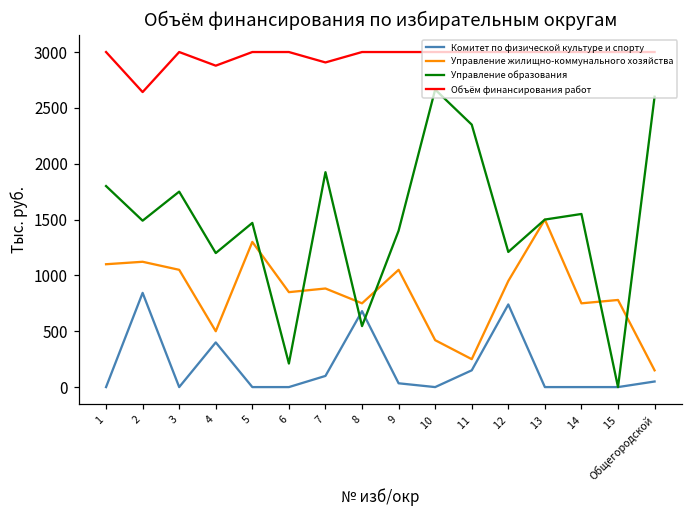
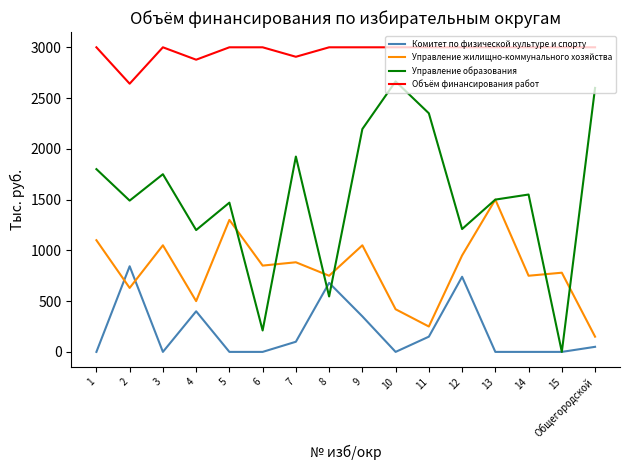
  {
    "Комитет по физической культуре и спорту": {
      "1": 0,
      "2": 840,
      "3": 0,
      "4": 400,
      "5": 0,
      "6": 0,
      "7": 100,
      "8": 680,
-     "9": 30,
+     "9": 350,
      "10": 0,
      "11": 150,
      "12": 740,
      "13": 0,
      "14": 0,
      "Общегородской": 50
    },
    "Управление жилищно-коммунального хозяйства": {
      "1": 1100,
-     "2": 1120,
+     "2": 630,
      "3": 1050,
      "4": 500,
      "5": 1300,
      "6": 850,
      "7": 880,
      "8": 750,
      "9": 1050,
      "10": 420,
      "11": 250,
      "12": 950,
      "14": 750,
      "15": 780,
      "Общегородской": 150
    },
    "Управление образования": {
      "1": 1800,
      "2": 1490,
      "3": 1750,
      "4": 1200,
      "5": 1470,
      "6": 210,
      "7": 1920,
      "8": 550,
-     "9": 1400,
+     "9": 2200,
      "11": 2350,
      "12": 1210,
      "14": 1550
    },
    "Объём финансирования работ": {
      "1": 3000,
      "2": 2640,
      "3": 3000,
      "4": 2880,
      "5": 3000,
      "6": 3000,
      "7": 2910,
      "8": 3000,
      "9": 3000
    }
  }
